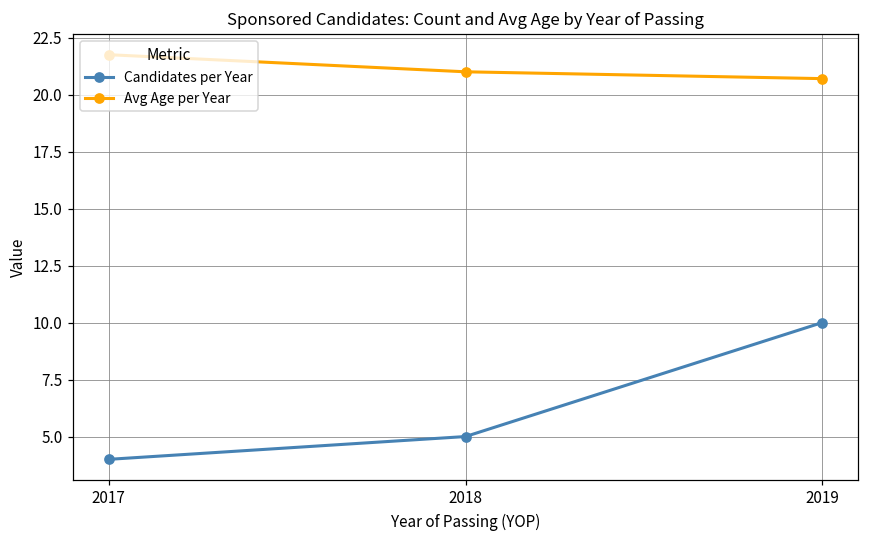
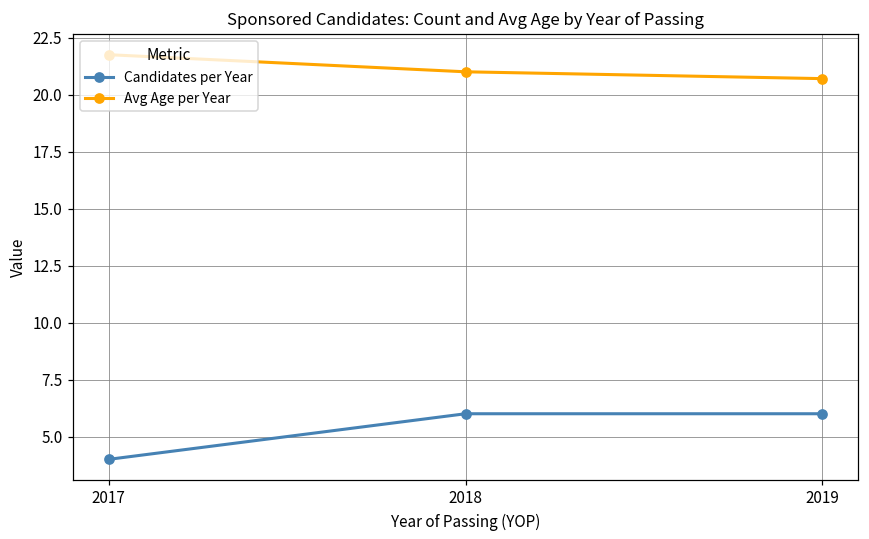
  {
    "Candidates per Year": {
      "2017": 4,
-     "2018": 5,
-     "2019": 10
+     "2018": 6,
+     "2019": 6
    },
    "Avg Age per Year": {
      "2018": 21,
      "2019": 20.7
    }
  }
